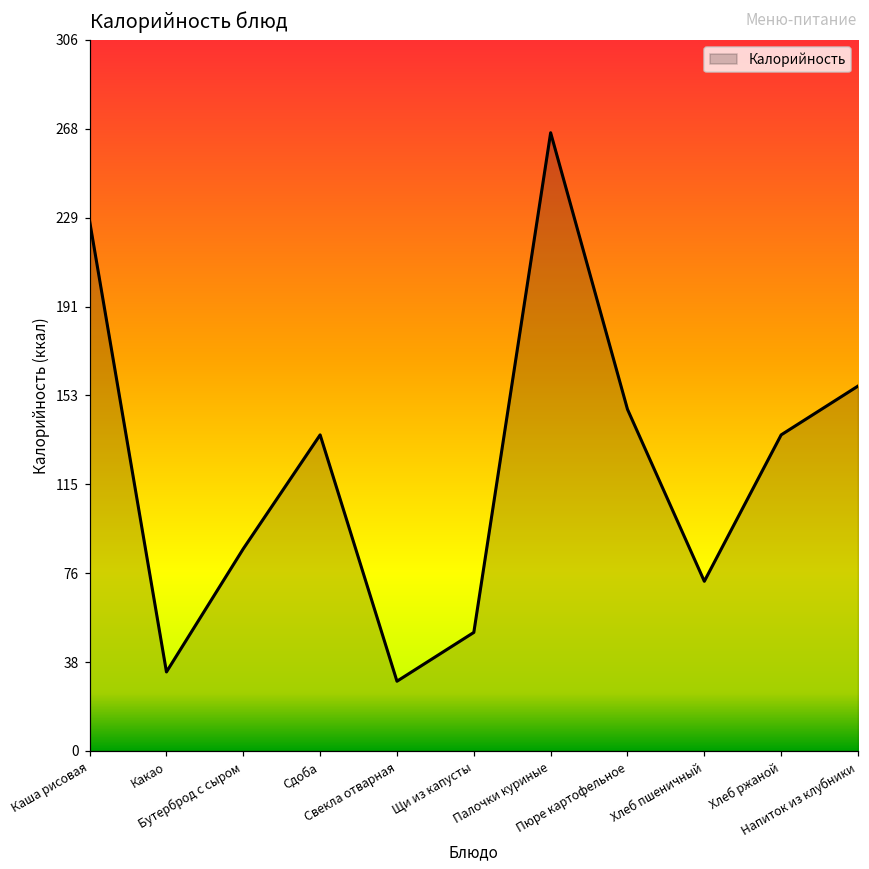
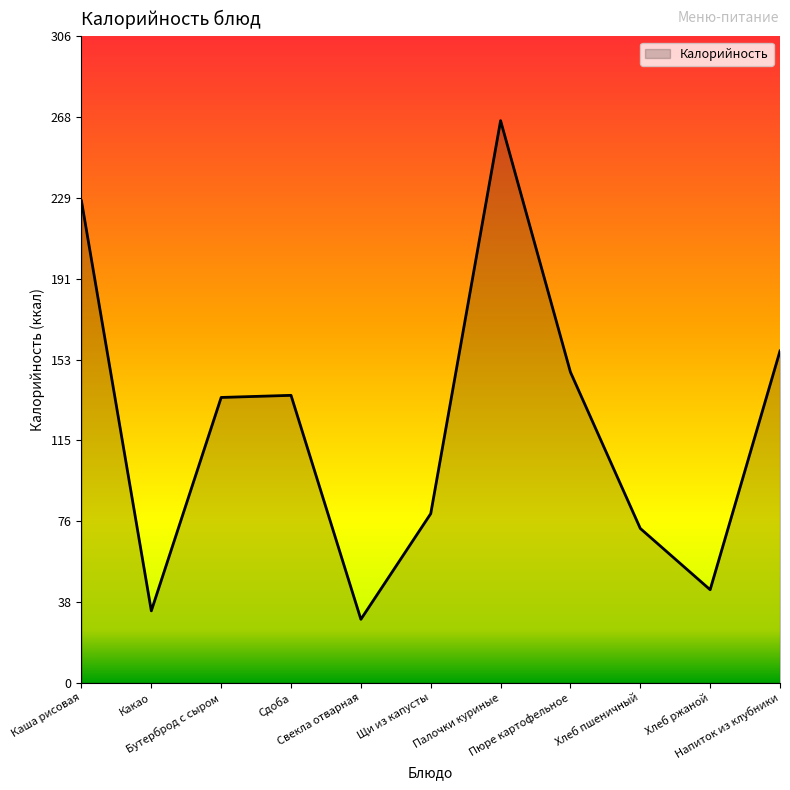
  {
    "Каша рисовая": 228,
    "Какао": 34,
-   "Бутерброд с сыром": 87,
+   "Бутерброд с сыром": 135,
    "Сдоба": 136,
    "Свекла отварная": 30,
-   "Щи из капусты": 51,
+   "Щи из капусты": 80,
    "Палочки куриные": 266,
    "Пюре картофельное": 147,
    "Хлеб пшеничный": 73,
-   "Хлеб ржаной": 136,
+   "Хлеб ржаной": 44,
    "Напиток из клубники": 157
  }
